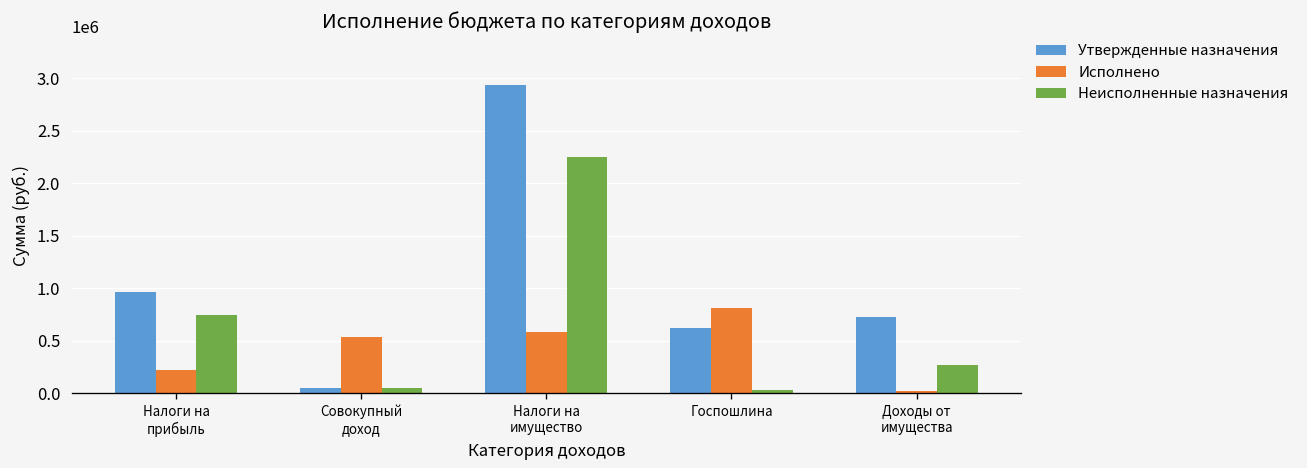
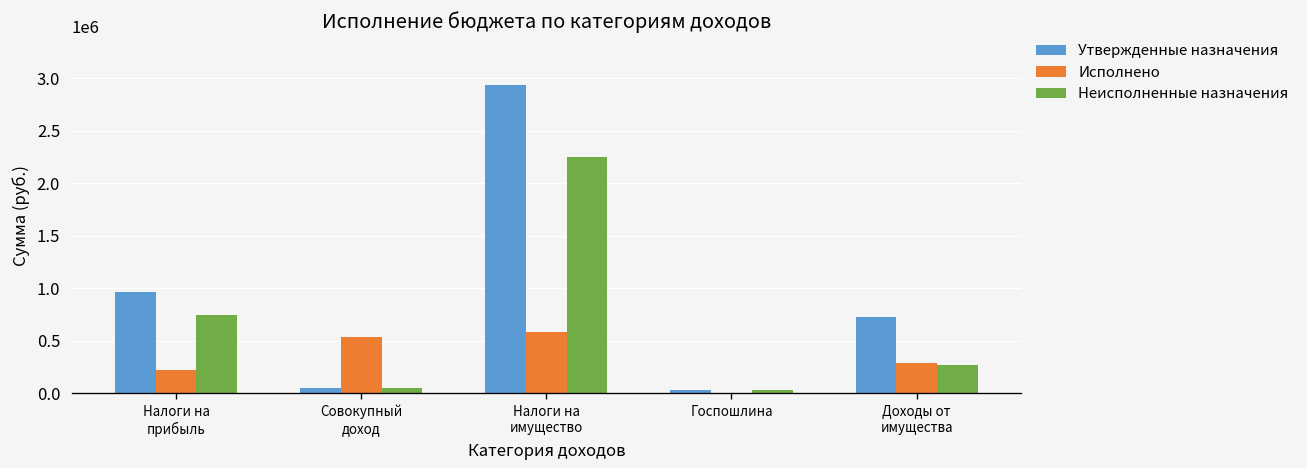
  {
    "Утвержденные назначения": {
      "Налоги на прибыль": 1000000,
      "Совокупный доход": 100000,
      "Налоги на имущество": 2900000,
-     "Госпошлина": 600000,
+     "Госпошлина": 0,
      "Доходы от имущества": 700000
    },
    "Исполнено": {
      "Налоги на прибыль": 200000,
      "Совокупный доход": 500000,
      "Налоги на имущество": 600000,
-     "Госпошлина": 800000,
-     "Доходы от имущества": 0
+     "Госпошлина": 0,
+     "Доходы от имущества": 300000
    },
    "Неисполненные назначения": {
      "Налоги на прибыль": 700000,
      "Совокупный доход": 100000,
      "Налоги на имущество": 2300000,
      "Госпошлина": 0,
      "Доходы от имущества": 300000
    }
  }
